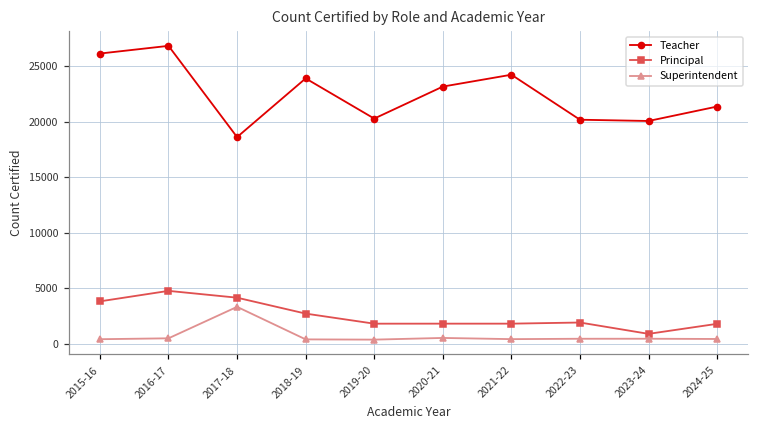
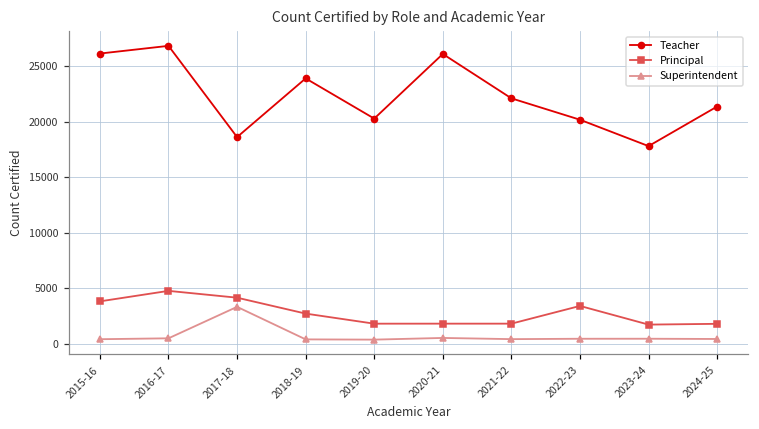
  {
    "Teacher": {
      "2015-16": 26100,
      "2016-17": 26800,
      "2017-18": 18600,
      "2018-19": 23900,
      "2019-20": 20300,
-     "2020-21": 23200,
-     "2021-22": 24200,
+     "2020-21": 26100,
+     "2021-22": 22100,
      "2022-23": 20200,
-     "2023-24": 20100,
+     "2023-24": 17800,
      "2024-25": 21400
    },
    "Principal": {
      "2015-16": 3800,
      "2016-17": 4800,
      "2017-18": 4200,
      "2018-19": 2700,
      "2019-20": 1800,
      "2020-21": 1800,
      "2021-22": 1800,
-     "2022-23": 1900,
-     "2023-24": 900,
+     "2022-23": 3400,
+     "2023-24": 1800,
      "2024-25": 1800
    },
    "Superintendent": {
      "2015-16": 400,
      "2016-17": 500,
      "2017-18": 3300,
      "2018-19": 400,
      "2019-20": 400,
      "2020-21": 600,
      "2021-22": 400,
      "2022-23": 500,
      "2023-24": 500,
      "2024-25": 500
    }
  }
